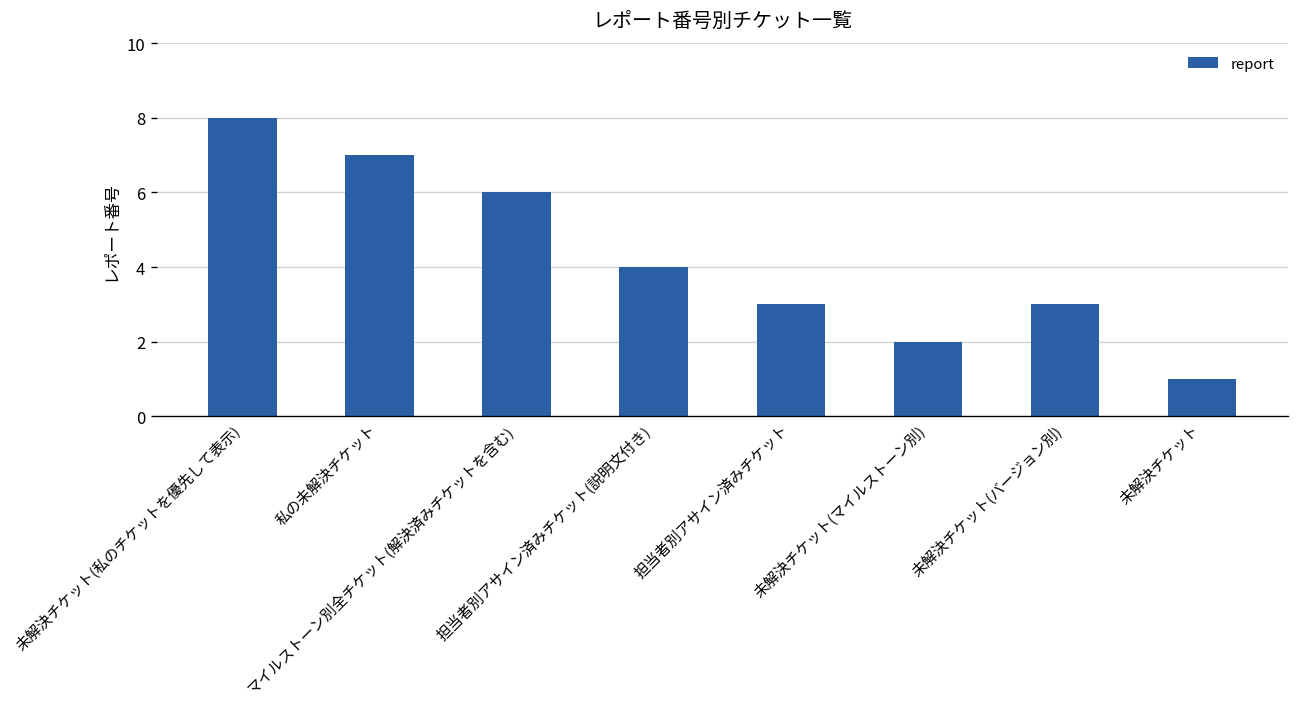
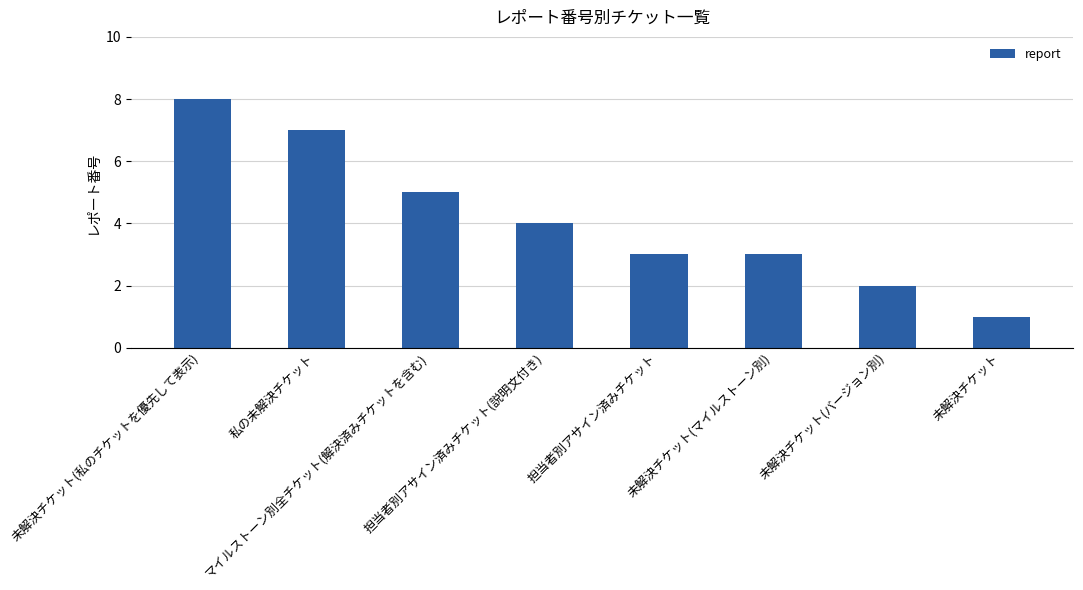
  {
    "未解決チケット(私のチケットを優先して表示)": 8,
    "私の未解決チケット": 7,
-   "マイルストーン別全チケット(解決済みチケットを含む)": 6,
+   "マイルストーン別全チケット(解決済みチケットを含む)": 5,
    "担当者別アサイン済みチケット(説明文付き)": 4,
    "担当者別アサイン済みチケット": 3,
-   "未解決チケット(マイルストーン別)": 2,
-   "未解決チケット(バージョン別)": 3,
+   "未解決チケット(マイルストーン別)": 3,
+   "未解決チケット(バージョン別)": 2,
    "未解決チケット": 1
  }
